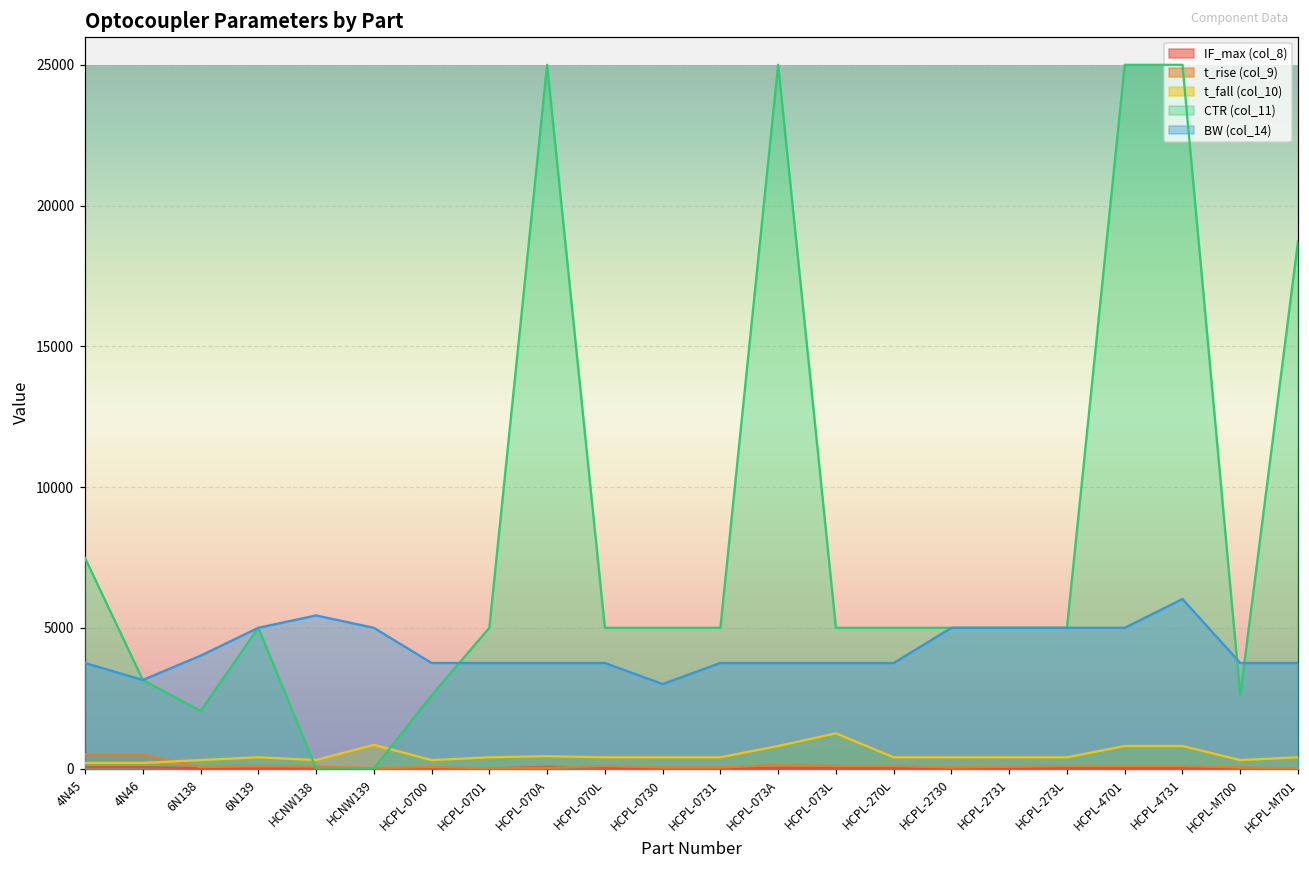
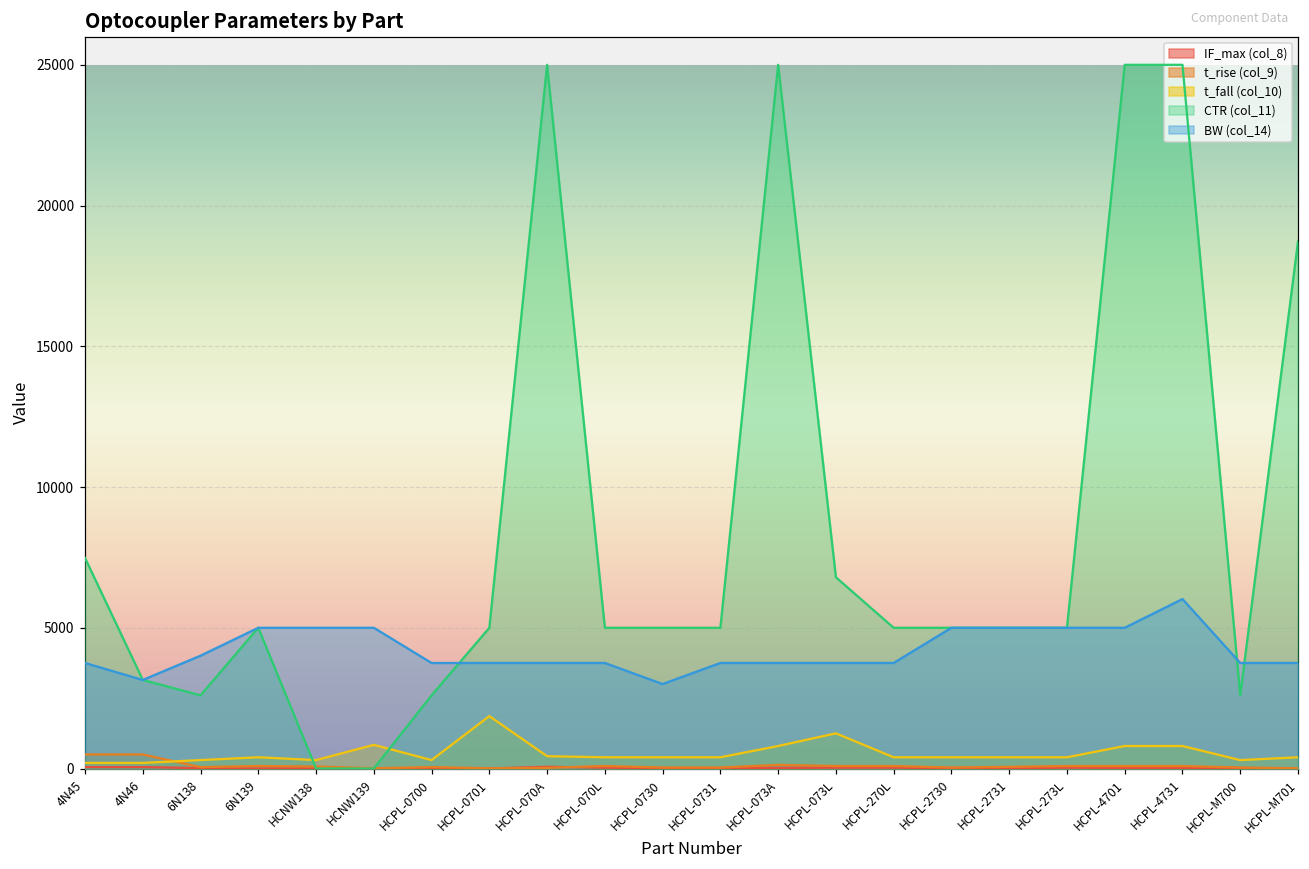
  {
    "t_fall (col_10)": {
      "4N45": 200,
      "4N46": 200,
      "6N138": 300,
      "6N139": 400,
      "HCNW138": 300,
      "HCNW139": 800,
      "HCPL-0700": 300,
-     "HCPL-0701": 400,
+     "HCPL-0701": 1900,
      "HCPL-070A": 400,
      "HCPL-070L": 400,
      "HCPL-0730": 400,
      "HCPL-0731": 400,
      "HCPL-073A": 800,
      "HCPL-073L": 1300,
      "HCPL-270L": 400,
      "HCPL-2730": 400,
      "HCPL-2731": 400,
      "HCPL-273L": 400,
      "HCPL-4701": 800,
      "HCPL-4731": 800,
      "HCPL-M700": 300,
      "HCPL-M701": 400
    },
    "CTR (col_11)": {
      "4N45": 7500,
-     "6N138": 2000,
+     "6N138": 2600,
      "HCPL-0700": 2600,
      "HCPL-0701": 5000,
      "HCPL-070A": 25000,
      "HCPL-070L": 5000,
      "HCPL-0730": 5000,
      "HCPL-0731": 5000,
      "HCPL-073A": 25000,
-     "HCPL-073L": 5000,
+     "HCPL-073L": 6800,
      "HCPL-270L": 5000,
      "HCPL-4701": 25000,
      "HCPL-M700": 2600,
      "HCPL-M701": 18700
    },
    "BW (col_14)": {
      "4N45": 3800,
      "6N138": 4000,
-     "HCNW138": 5400,
+     "HCNW138": 5000,
      "HCNW139": 5000,
      "HCPL-0700": 3800,
      "HCPL-0701": 3800,
      "HCPL-070A": 3800,
      "HCPL-070L": 3800,
      "HCPL-0730": 3000,
      "HCPL-0731": 3800,
      "HCPL-073A": 3800,
      "HCPL-073L": 3800,
      "HCPL-270L": 3800,
      "HCPL-4701": 5000,
      "HCPL-4731": 6000,
      "HCPL-M700": 3800,
      "HCPL-M701": 3800
    }
  }
